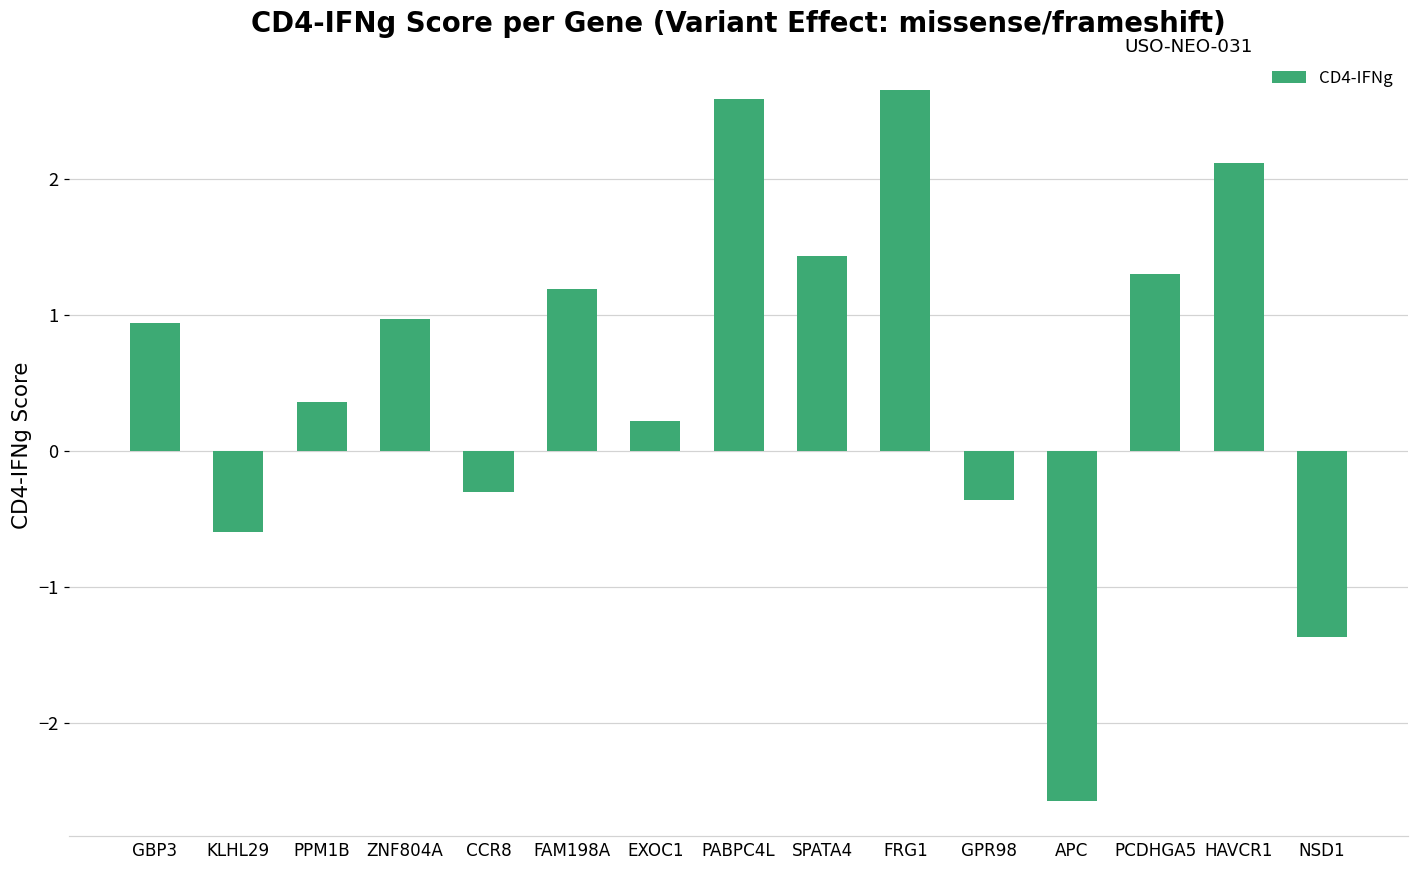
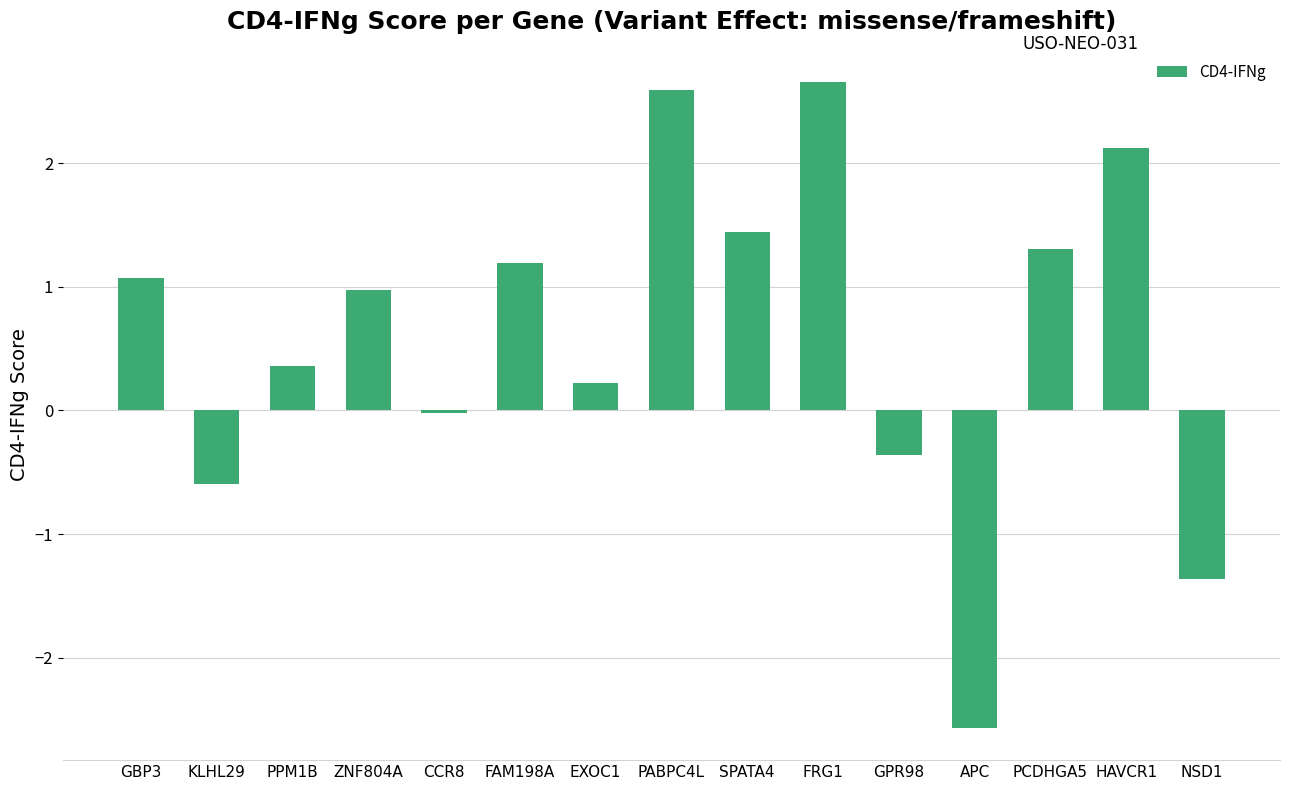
  {
-   "GBP3": 0.95,
+   "GBP3": 1.07,
    "KLHL29": -0.60,
    "PPM1B": 0.36,
    "ZNF804A": 0.98,
-   "CCR8": -0.29,
+   "CCR8": -0.02,
    "FAM198A": 1.19,
    "EXOC1": 0.22,
    "PABPC4L": 2.59,
    "SPATA4": 1.44,
    "FRG1": 2.65,
    "GPR98": -0.36,
    "APC": -2.57,
    "PCDHGA5": 1.31,
    "HAVCR1": 2.12,
    "NSD1": -1.36
  }
